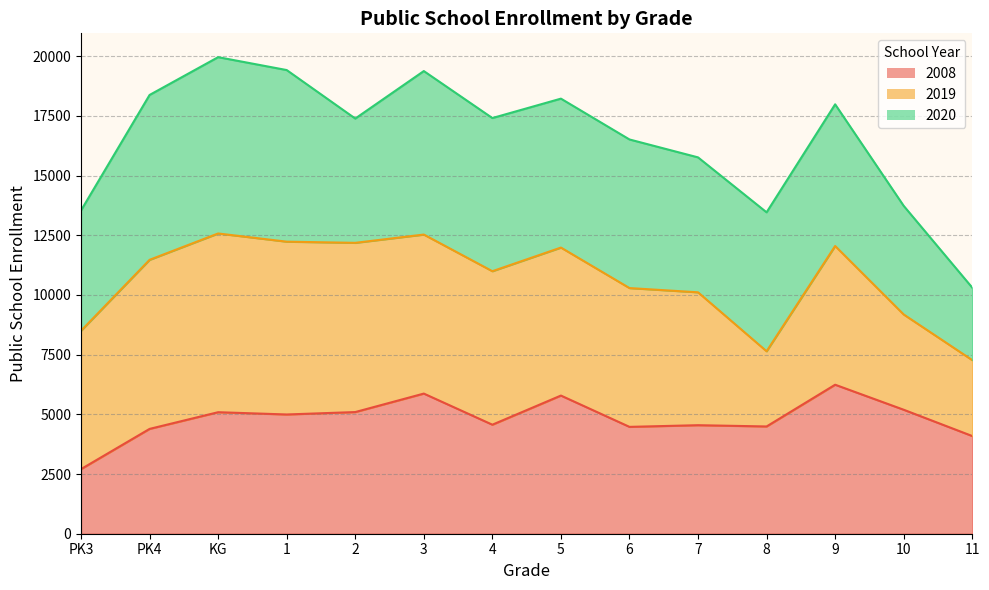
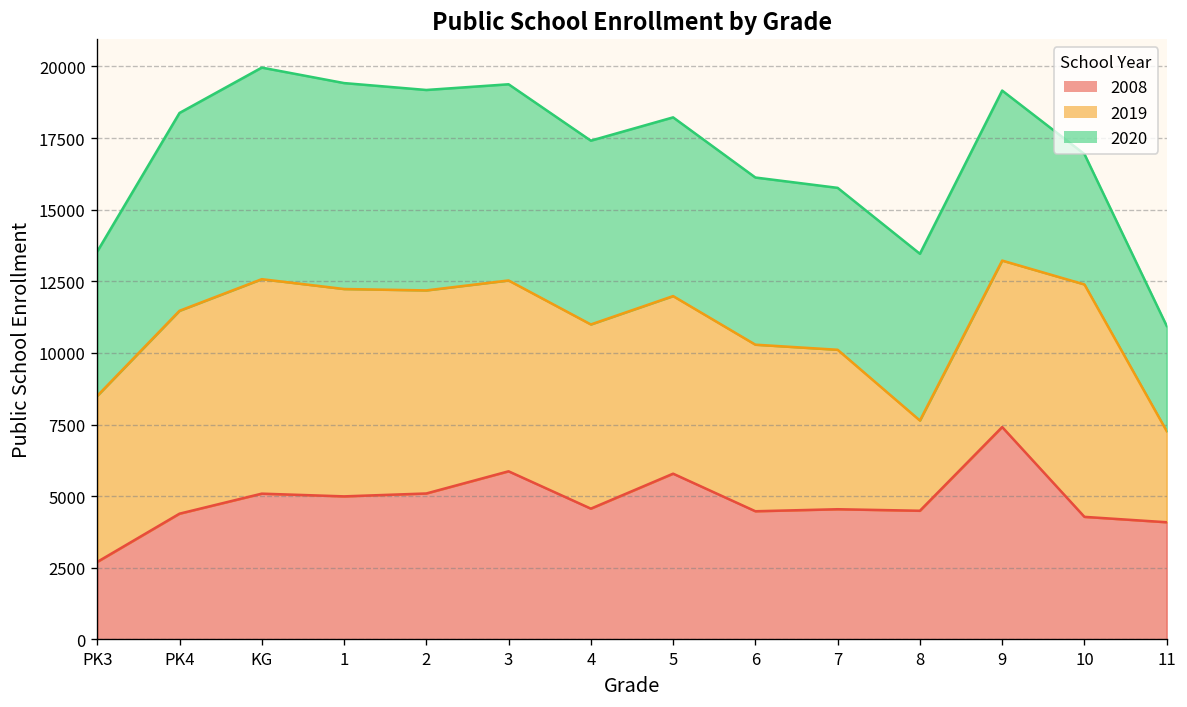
  {
    "2008": {
      "PK3": 2700,
      "PK4": 4400,
      "KG": 5100,
      "1": 5000,
      "2": 5100,
      "3": 5900,
      "4": 4600,
      "5": 5800,
      "6": 4500,
      "7": 4500,
      "8": 4500,
-     "9": 6200,
-     "10": 5200,
+     "9": 7400,
+     "10": 4300,
      "11": 4100
    },
    "2019": {
      "PK3": 5800,
      "PK4": 7100,
      "KG": 7500,
      "1": 7200,
      "2": 7100,
      "3": 6700,
      "4": 6400,
      "5": 6200,
      "6": 5800,
      "7": 5600,
      "8": 3100,
      "9": 5800,
-     "10": 4000,
+     "10": 8100,
      "11": 3200
    },
    "2020": {
      "PK3": 5000,
      "PK4": 6900,
      "KG": 7400,
      "1": 7200,
-     "2": 5200,
+     "2": 7000,
      "3": 6800,
      "4": 6400,
      "5": 6200,
-     "6": 6200,
+     "6": 5800,
      "7": 5700,
      "8": 5800,
      "9": 5900,
      "10": 4500,
-     "11": 3000
+     "11": 3700
    }
  }
